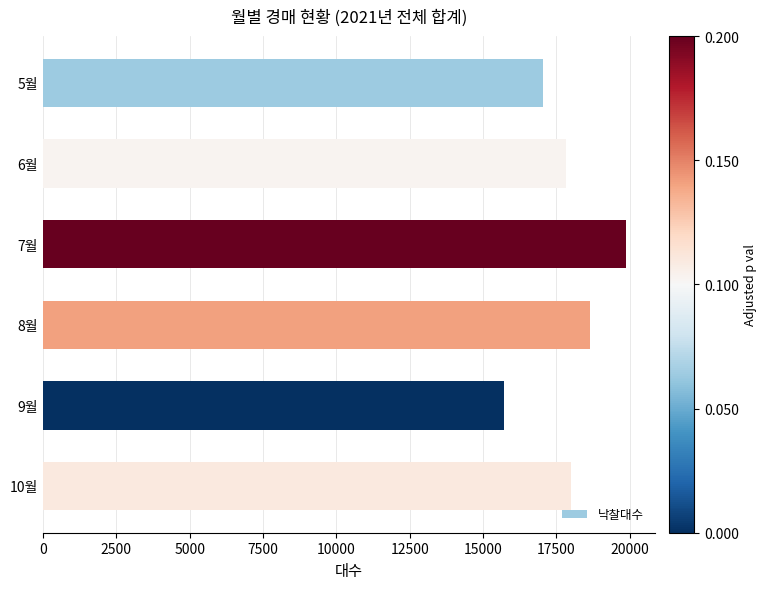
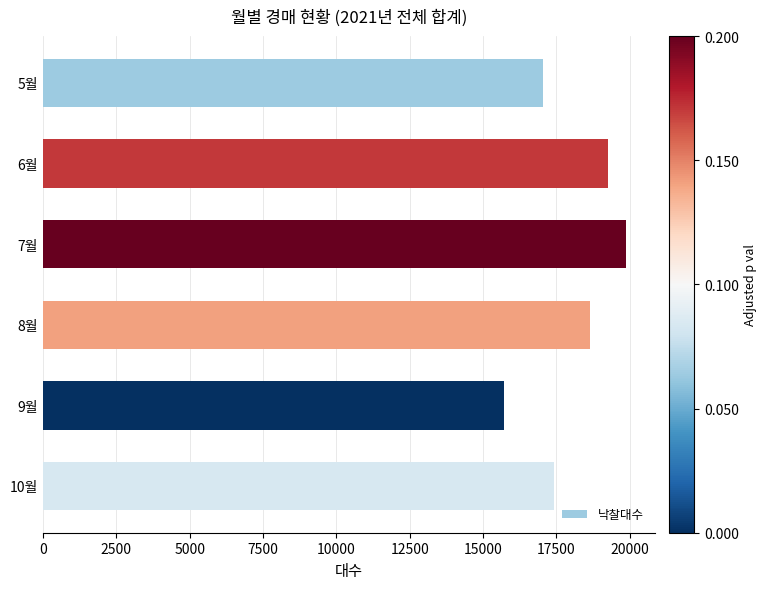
  {
    "5월": 17000,
-   "6월": 17800,
+   "6월": 19200,
    "7월": 19900,
    "8월": 18600,
    "9월": 15700,
-   "10월": 18000
+   "10월": 17400
  }
